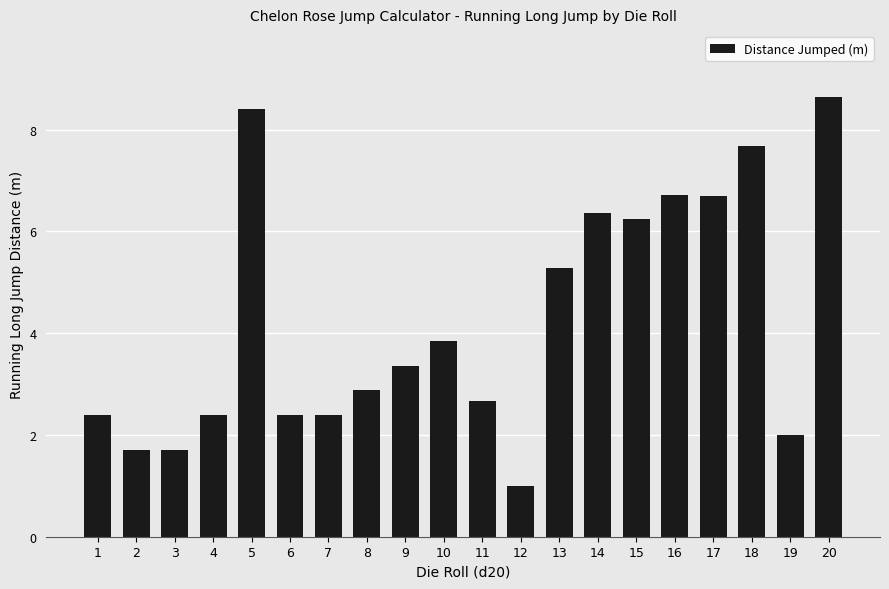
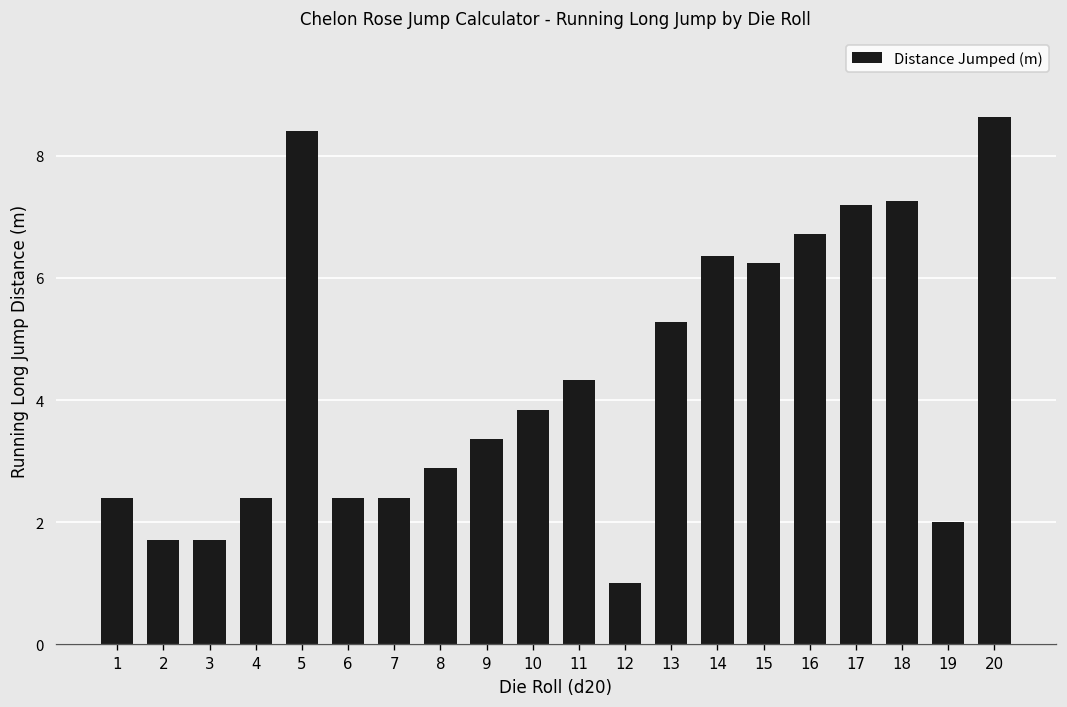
  {
    "1": 2.4,
    "2": 1.7,
    "3": 1.7,
    "4": 2.4,
    "5": 8.4,
    "6": 2.4,
    "7": 2.4,
    "8": 2.9,
    "9": 3.4,
    "10": 3.8,
-   "11": 2.7,
+   "11": 4.3,
    "12": 1.0,
    "13": 5.3,
    "14": 6.4,
    "15": 6.2,
    "16": 6.7,
-   "17": 6.7,
-   "18": 7.7,
+   "17": 7.2,
+   "18": 7.3,
    "19": 2.0,
    "20": 8.6
  }
